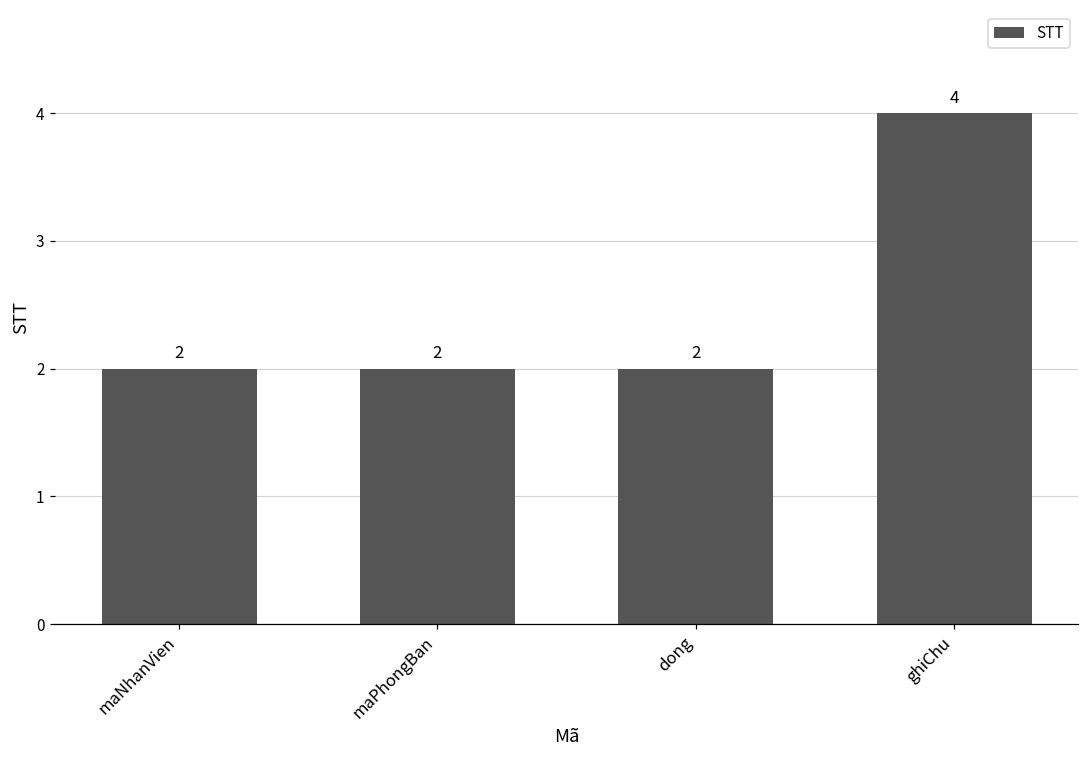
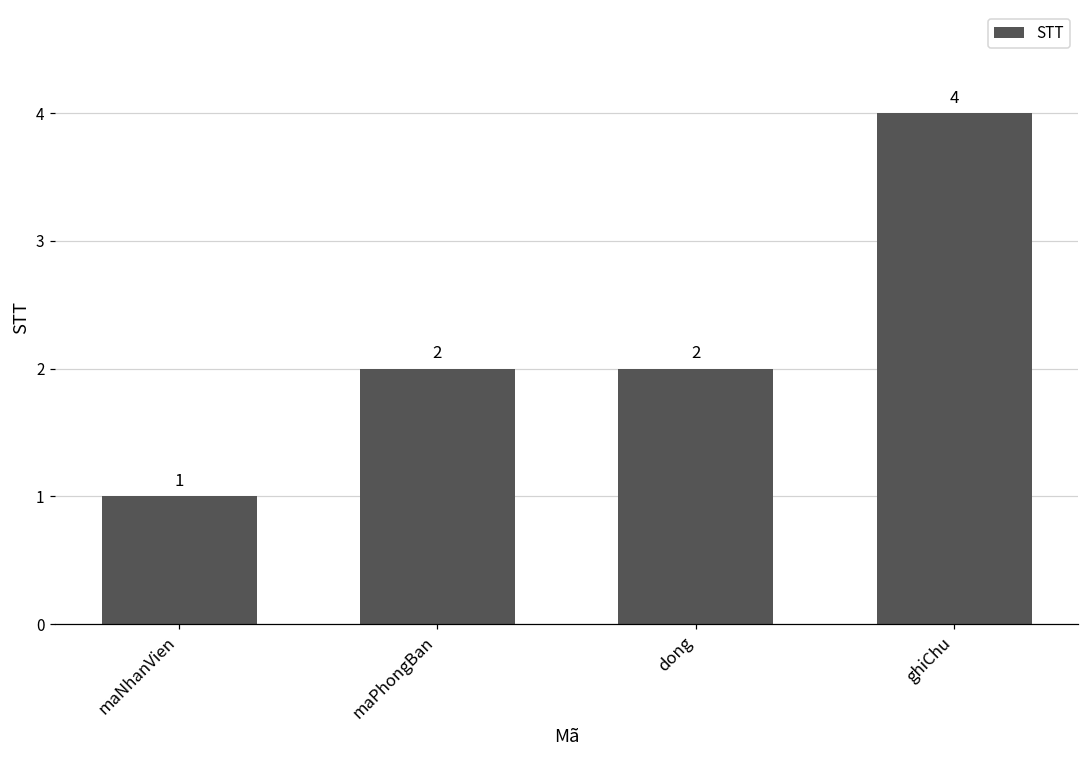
  {
-   "maNhanVien": 2,
+   "maNhanVien": 1,
    "maPhongBan": 2,
    "dong": 2,
    "ghiChu": 4
  }
